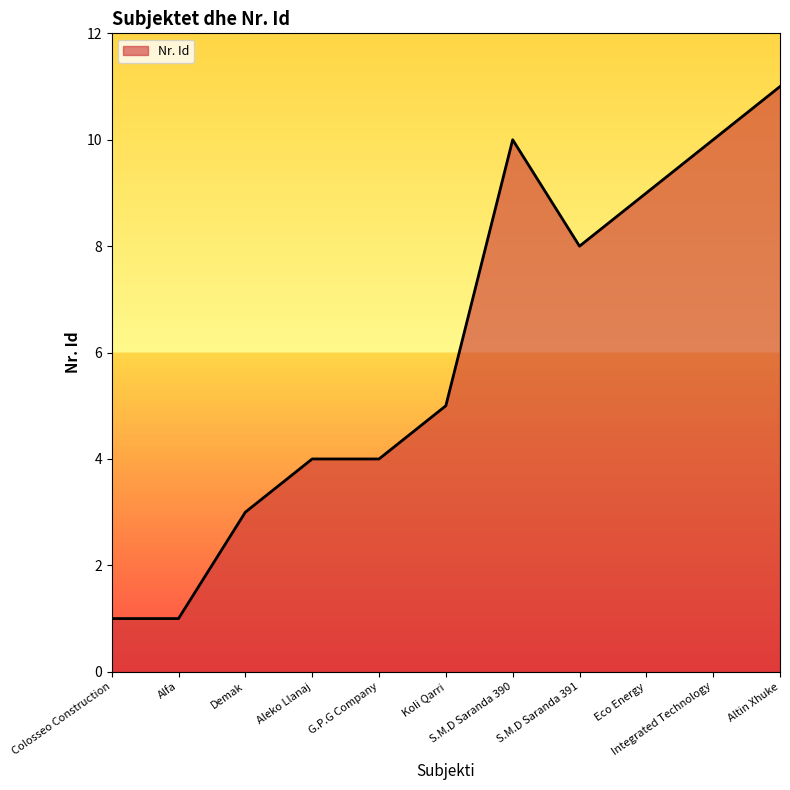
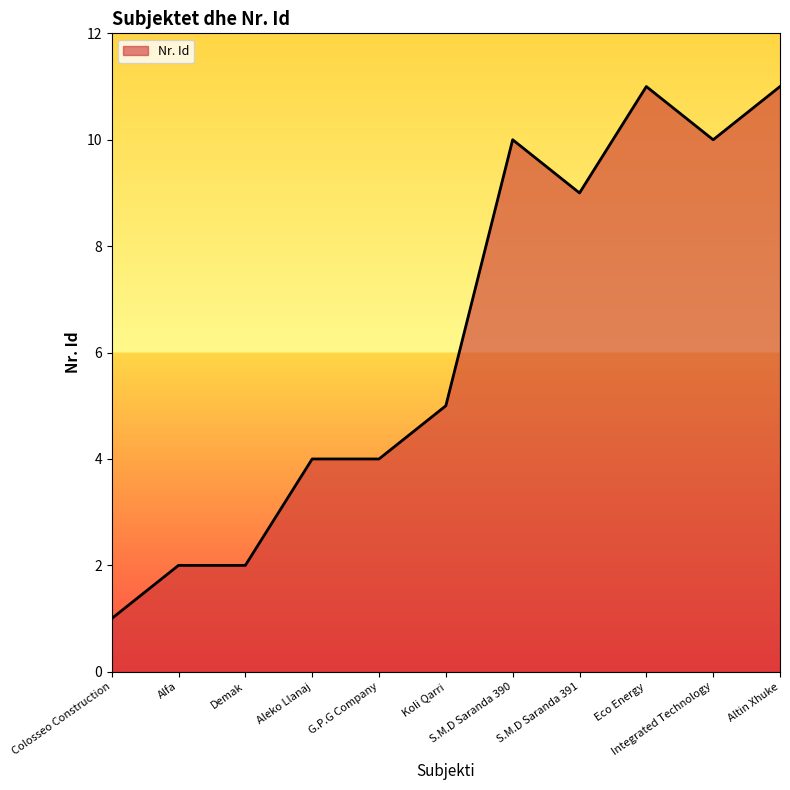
  {
    "Colosseo Construction": 1,
-   "Alfa": 1,
-   "Demak": 3,
+   "Alfa": 2,
+   "Demak": 2,
    "Aleko Llanaj": 4,
    "G.P.G Company": 4,
    "Koli Qarri": 5,
    "S.M.D Saranda 390": 10,
-   "S.M.D Saranda 391": 8,
-   "Eco Energy": 9,
+   "S.M.D Saranda 391": 9,
+   "Eco Energy": 11,
    "Integrated Technology": 10,
    "Altin Xhuke": 11
  }
